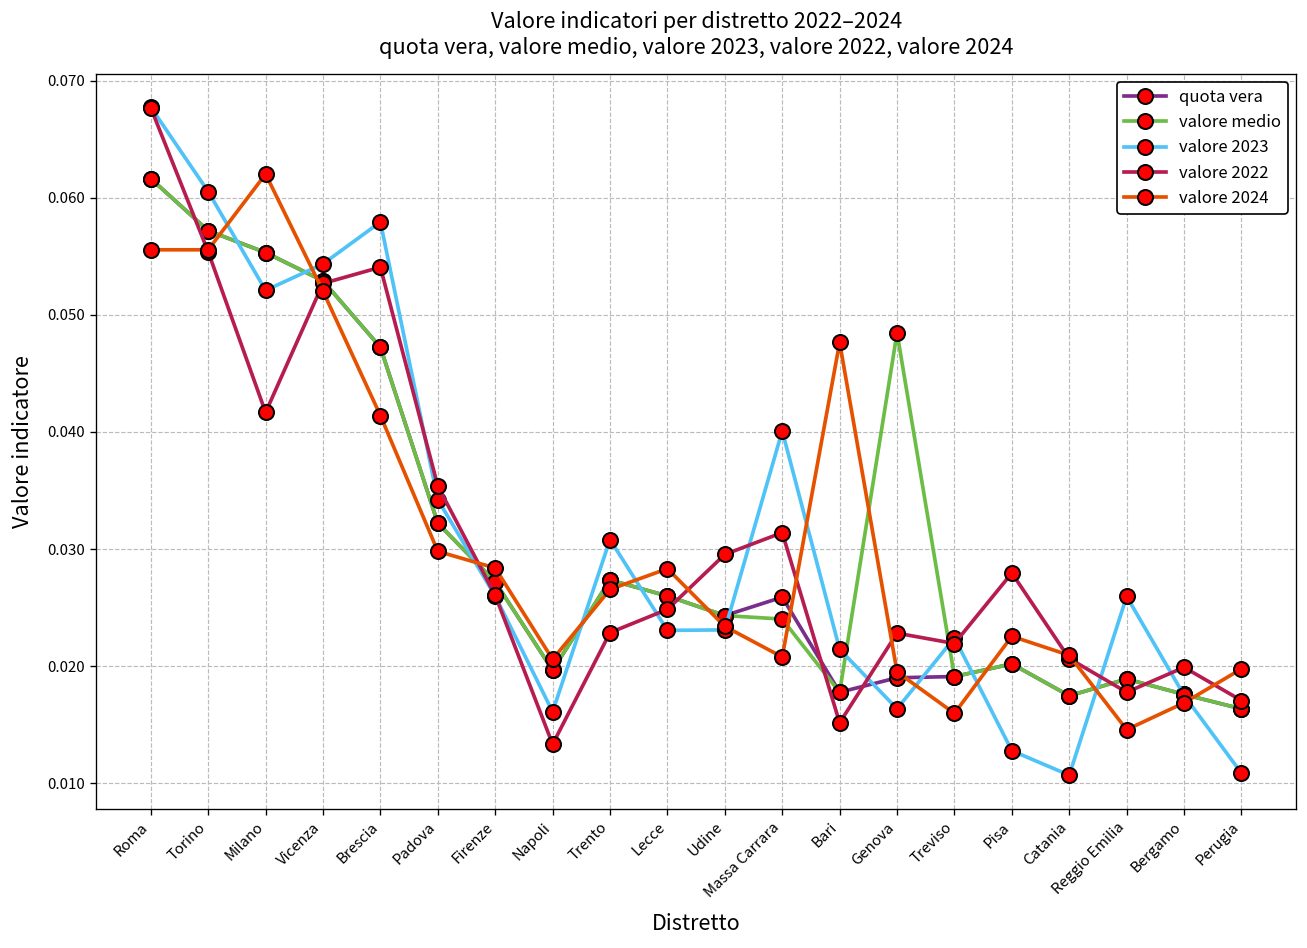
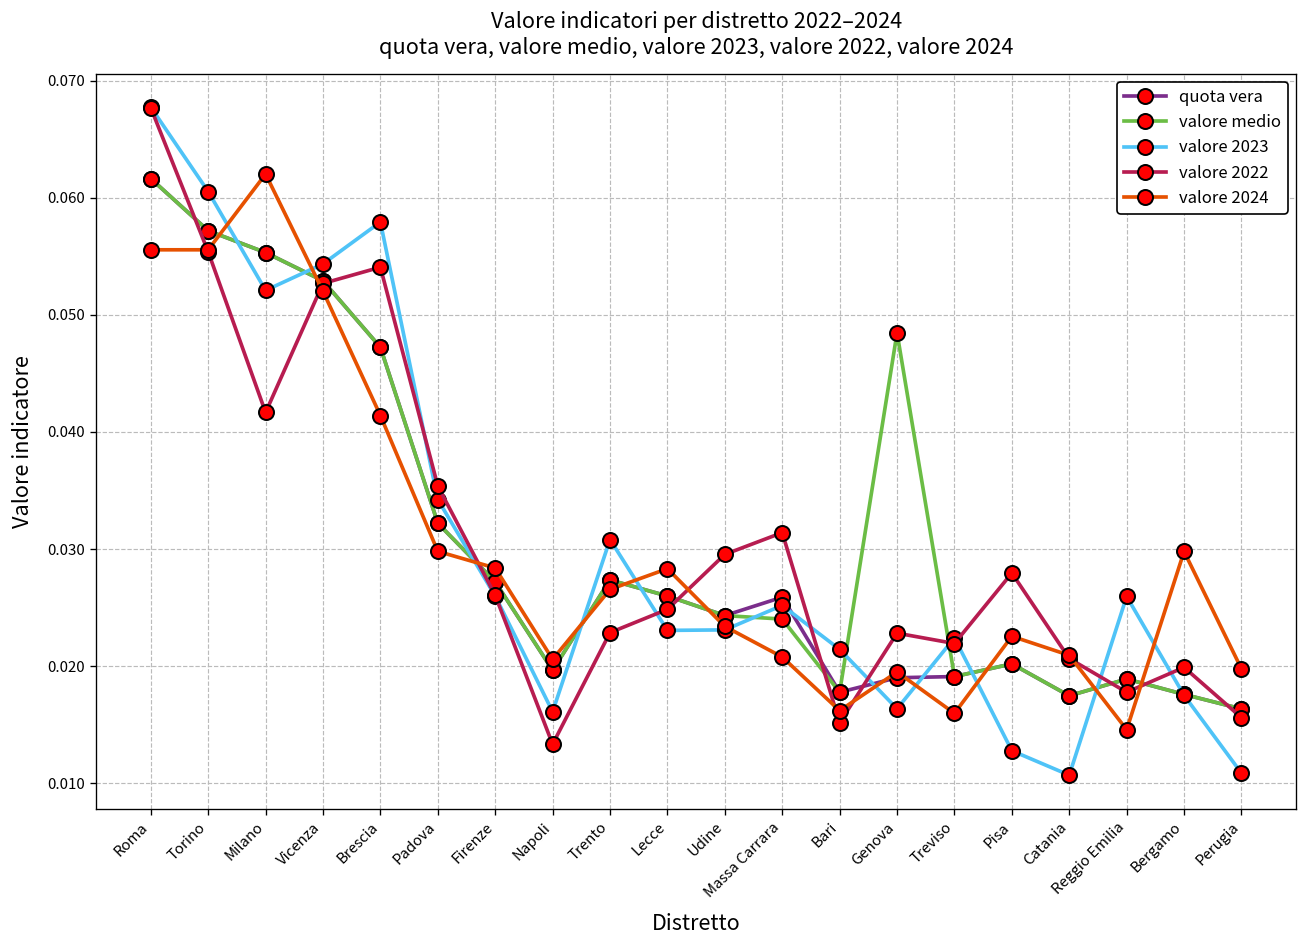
  {
    "quota vera": {
      "Massa Carrara": 0.026,
      "Genova": 0.019
    },
    "valore medio": {
      "Massa Carrara": 0.024,
      "Genova": 0.048
    },
    "valore 2023": {
      "Torino": 0.061,
      "Milano": 0.052,
      "Vicenza": 0.054,
      "Brescia": 0.058,
      "Padova": 0.034,
      "Napoli": 0.016,
      "Trento": 0.031,
      "Lecce": 0.023,
      "Udine": 0.023,
-     "Massa Carrara": 0.040,
+     "Massa Carrara": 0.025,
      "Bari": 0.021,
      "Genova": 0.016,
      "Treviso": 0.022,
      "Pisa": 0.013,
      "Catania": 0.011,
      "Reggio Emilia": 0.026,
      "Perugia": 0.011
    },
    "valore 2022": {
      "Milano": 0.042,
      "Brescia": 0.054,
      "Padova": 0.035,
      "Napoli": 0.013,
      "Trento": 0.023,
      "Lecce": 0.025,
      "Udine": 0.030,
      "Massa Carrara": 0.031,
      "Bari": 0.015,
      "Genova": 0.023,
      "Treviso": 0.022,
      "Pisa": 0.028,
      "Catania": 0.021,
      "Reggio Emilia": 0.018,
      "Bergamo": 0.020,
-     "Perugia": 0.017
+     "Perugia": 0.016
    },
    "valore 2024": {
      "Roma": 0.056,
      "Milano": 0.062,
      "Vicenza": 0.052,
      "Brescia": 0.041,
      "Padova": 0.030,
      "Firenze": 0.028,
      "Napoli": 0.021,
      "Trento": 0.027,
      "Lecce": 0.028,
      "Udine": 0.023,
      "Massa Carrara": 0.021,
-     "Bari": 0.048,
+     "Bari": 0.016,
      "Genova": 0.020,
      "Treviso": 0.016,
      "Pisa": 0.023,
      "Catania": 0.021,
      "Reggio Emilia": 0.015,
-     "Bergamo": 0.017,
+     "Bergamo": 0.030,
      "Perugia": 0.020
    }
  }
